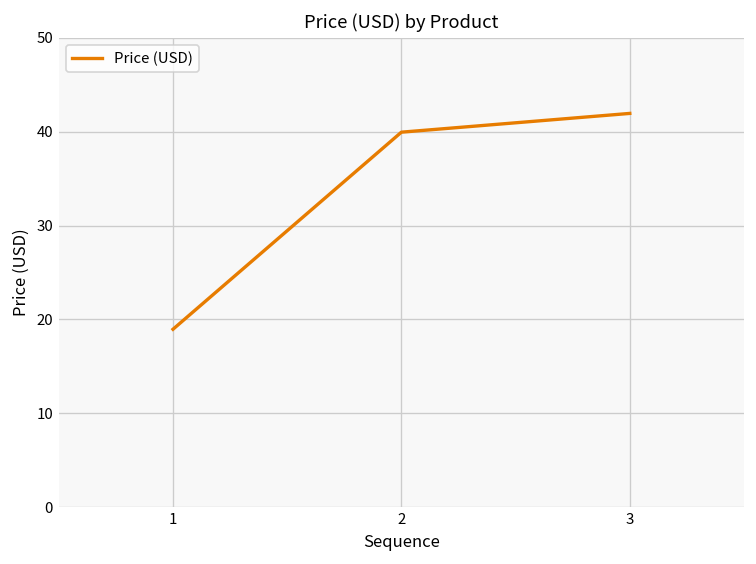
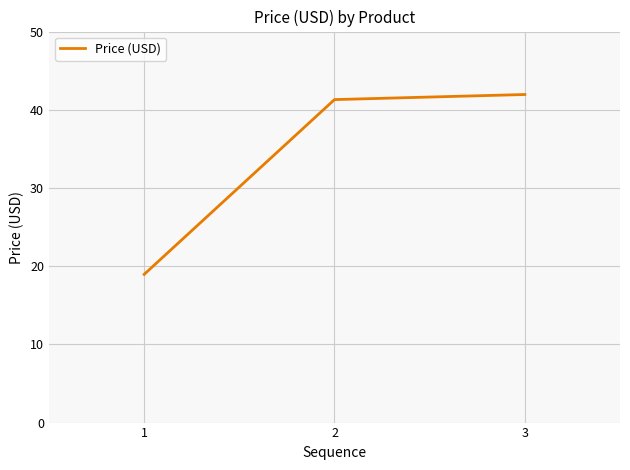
  {
    "1": 19,
-   "2": 40,
+   "2": 41,
    "3": 42
  }
